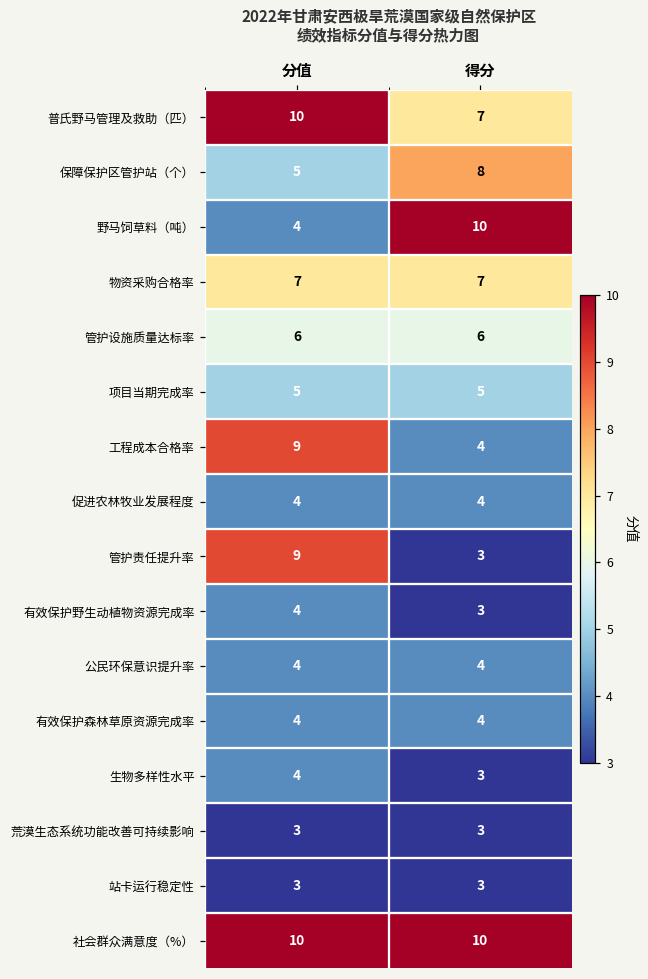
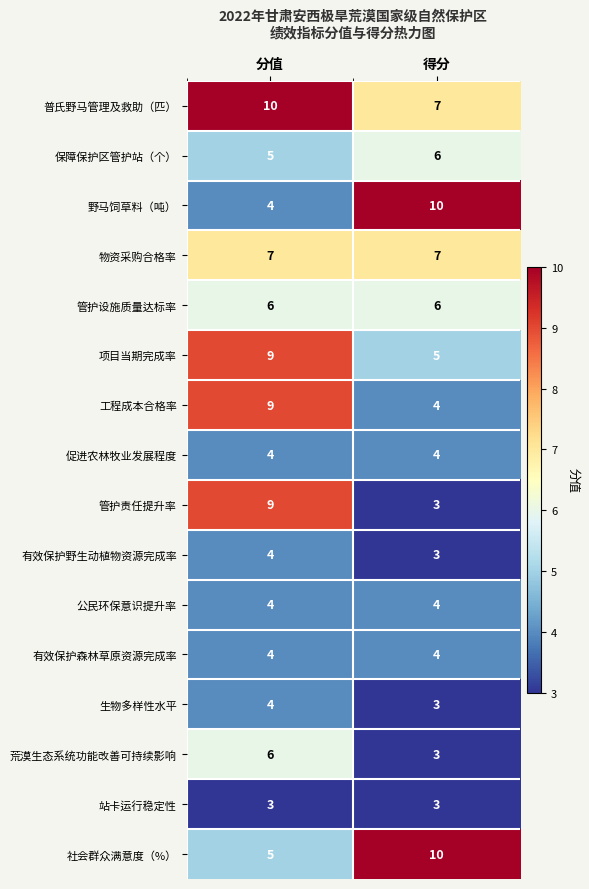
  {
    "普氏野马管理及救助（匹）": {
      "分值": 10,
      "得分": 7
    },
    "保障保护区管护站（个）": {
      "分值": 5,
-     "得分": 8
+     "得分": 6
    },
    "野马饲草料（吨）": {
      "分值": 4,
      "得分": 10
    },
    "物资采购合格率": {
      "分值": 7,
      "得分": 7
    },
    "管护设施质量达标率": {
      "分值": 6,
      "得分": 6
    },
    "项目当期完成率": {
-     "分值": 5,
+     "分值": 9,
      "得分": 5
    },
    "工程成本合格率": {
      "分值": 9,
      "得分": 4
    },
    "促进农林牧业发展程度": {
      "分值": 4,
      "得分": 4
    },
    "管护责任提升率": {
      "分值": 9,
      "得分": 3
    },
    "有效保护野生动植物资源完成率": {
      "分值": 4,
      "得分": 3
    },
    "公民环保意识提升率": {
      "分值": 4,
      "得分": 4
    },
    "有效保护森林草原资源完成率": {
      "分值": 4,
      "得分": 4
    },
    "生物多样性水平": {
      "分值": 4,
      "得分": 3
    },
    "荒漠生态系统功能改善可持续影响": {
-     "分值": 3,
+     "分值": 6,
      "得分": 3
    },
    "站卡运行稳定性": {
      "分值": 3,
      "得分": 3
    },
    "社会群众满意度（%）": {
-     "分值": 10,
+     "分值": 5,
      "得分": 10
    }
  }
